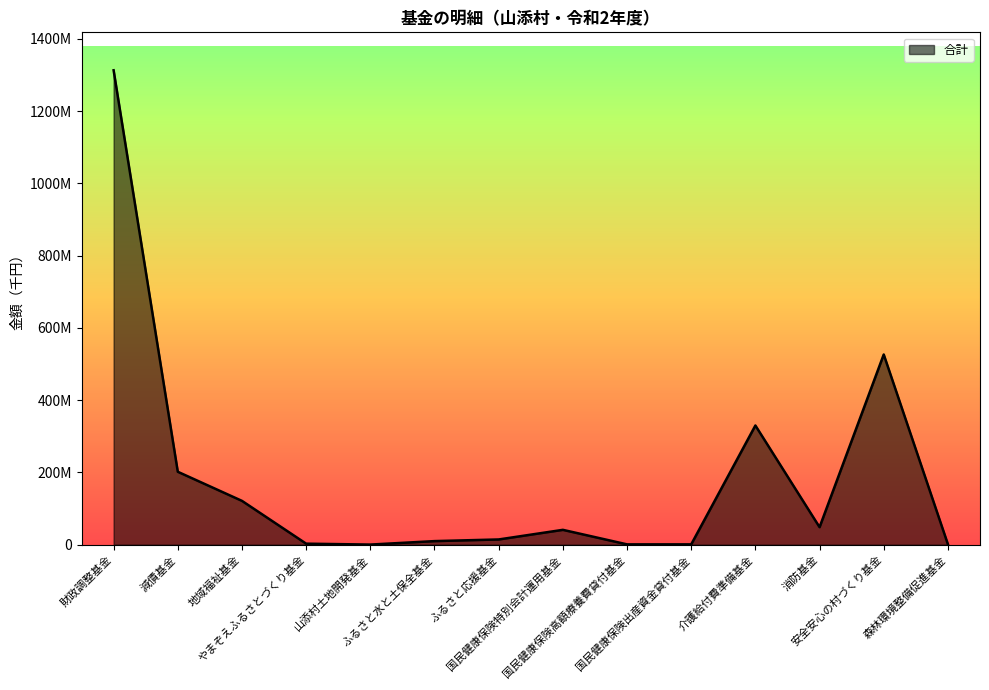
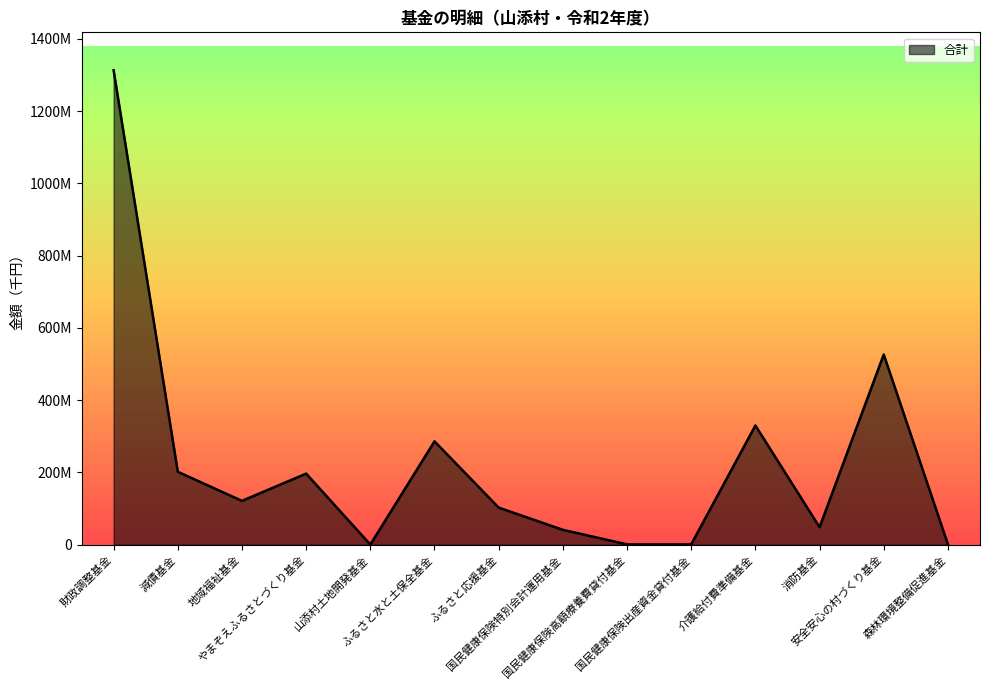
  {
    "財政調整基金": 1310000000,
    "減債基金": 200000000,
    "地域福祉基金": 120000000,
-   "やまぞえふるさとづくり基金": 0,
+   "やまぞえふるさとづくり基金": 200000000,
    "山添村土地開発基金": 0,
-   "ふるさと水と土保全基金": 10000000,
-   "ふるさと応援基金": 10000000,
+   "ふるさと水と土保全基金": 290000000,
+   "ふるさと応援基金": 100000000,
    "国民健康保険特別会計運用基金": 40000000,
    "国民健康保険高額療養費貸付基金": 0,
    "国民健康保険出産資金貸付基金": 0,
    "介護給付費準備基金": 330000000,
    "消防基金": 50000000,
    "安全安心の村づくり基金": 530000000,
    "森林環境整備促進基金": 0
  }
